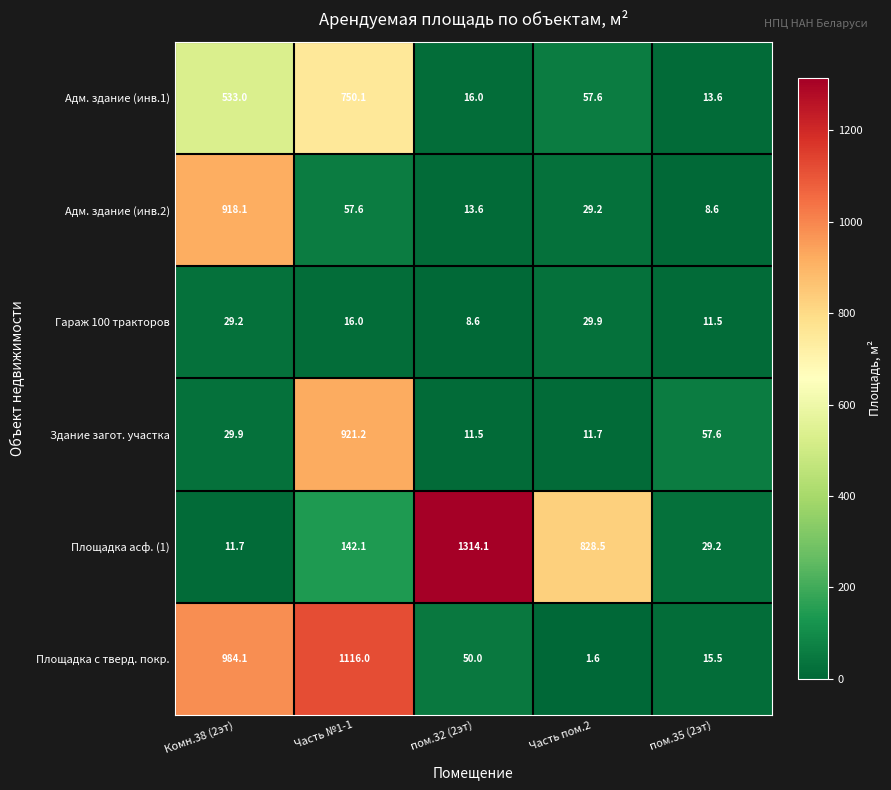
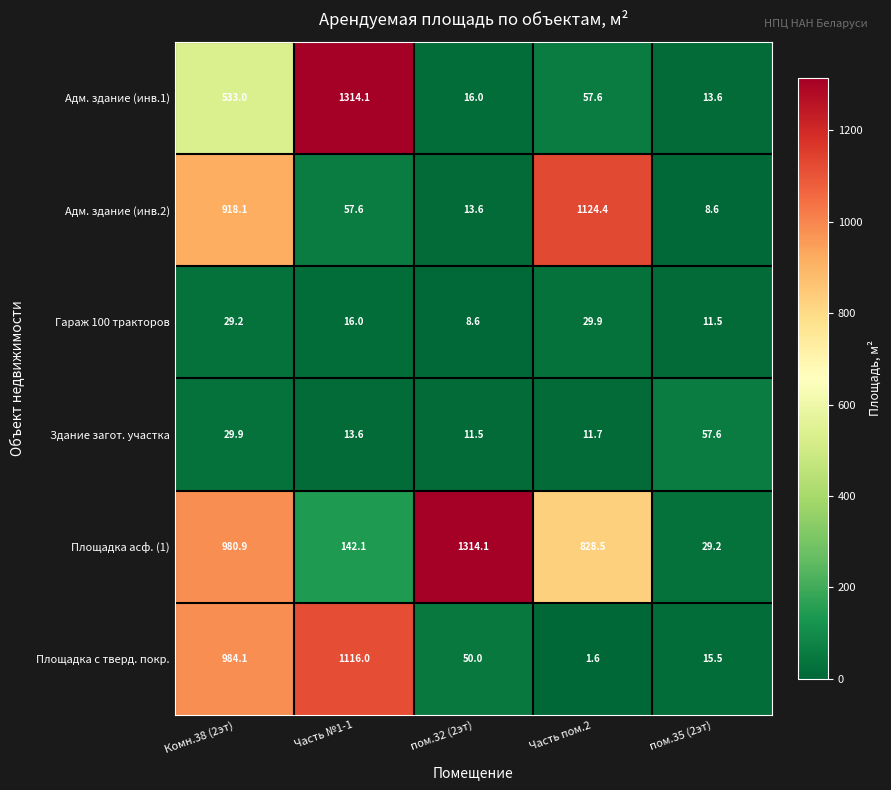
  {
    "Адм. здание (инв.1)": {
      "Комн.38 (2эт)": 533.0,
-     "Часть №1-1": 750.1,
+     "Часть №1-1": 1314.1,
      "пом.32 (2эт)": 16.0,
      "Часть пом.2": 57.6,
      "пом.35 (2эт)": 13.6
    },
    "Адм. здание (инв.2)": {
      "Комн.38 (2эт)": 918.1,
      "Часть №1-1": 57.6,
      "пом.32 (2эт)": 13.6,
-     "Часть пом.2": 29.2,
+     "Часть пом.2": 1124.4,
      "пом.35 (2эт)": 8.6
    },
    "Гараж 100 тракторов": {
      "Комн.38 (2эт)": 29.2,
      "Часть №1-1": 16.0,
      "пом.32 (2эт)": 8.6,
      "Часть пом.2": 29.9,
      "пом.35 (2эт)": 11.5
    },
    "Здание загот. участка": {
      "Комн.38 (2эт)": 29.9,
-     "Часть №1-1": 921.2,
+     "Часть №1-1": 13.6,
      "пом.32 (2эт)": 11.5,
      "Часть пом.2": 11.7,
      "пом.35 (2эт)": 57.6
    },
    "Площадка асф. (1)": {
-     "Комн.38 (2эт)": 11.7,
+     "Комн.38 (2эт)": 980.9,
      "Часть №1-1": 142.1,
      "пом.32 (2эт)": 1314.1,
      "Часть пом.2": 828.5,
      "пом.35 (2эт)": 29.2
    },
    "Площадка с тверд. покр.": {
      "Комн.38 (2эт)": 984.1,
      "Часть №1-1": 1116.0,
      "пом.32 (2эт)": 50.0,
      "Часть пом.2": 1.6,
      "пом.35 (2эт)": 15.5
    }
  }
